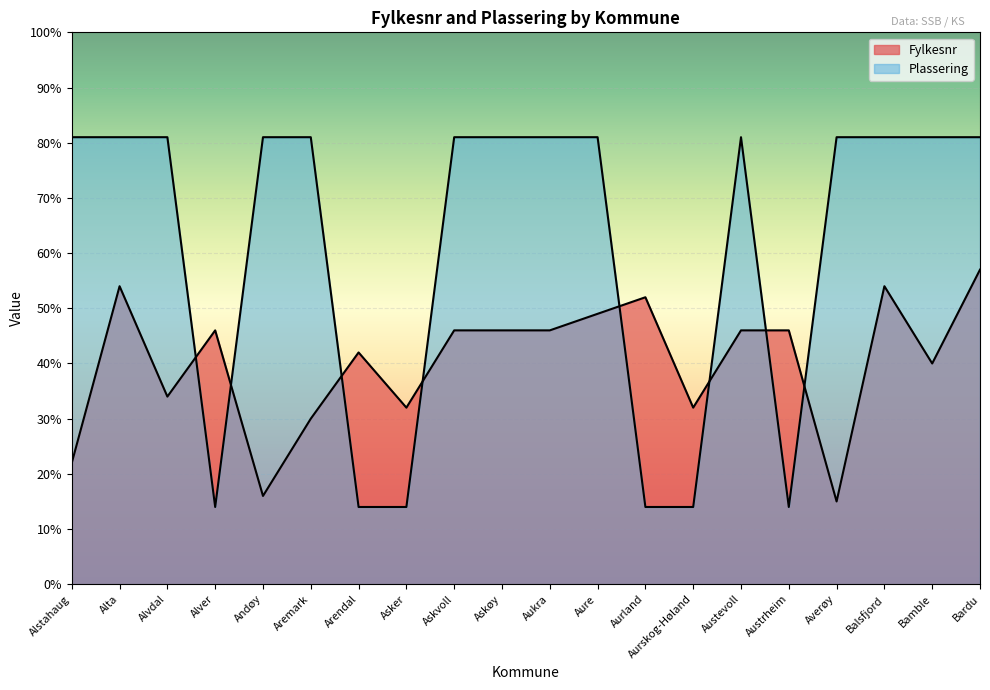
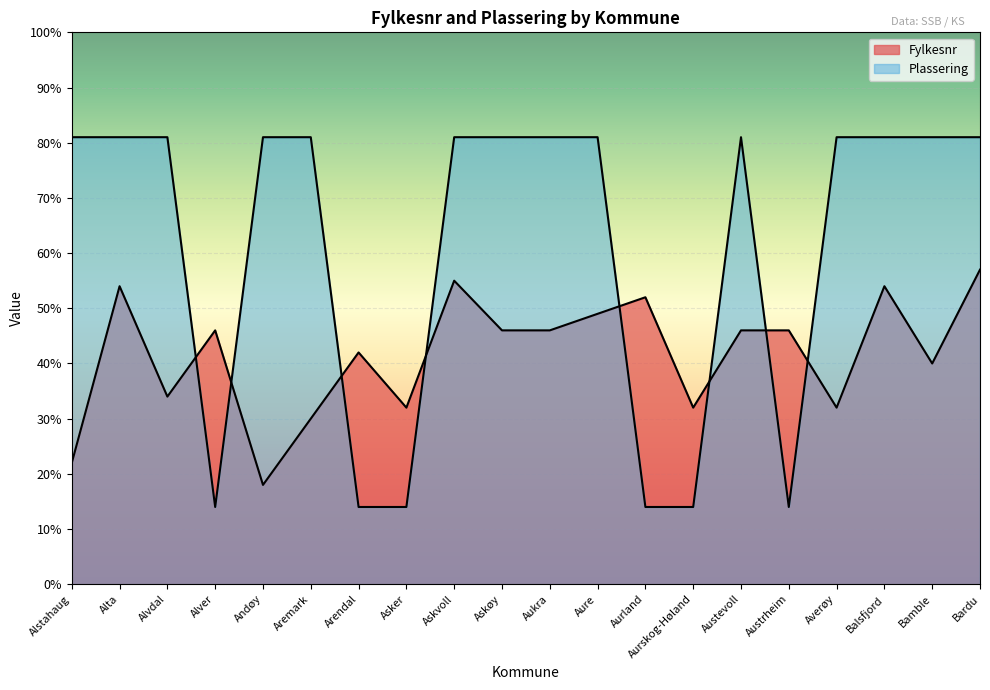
  {
    "Fylkesnr": {
      "Alstahaug": "22%",
      "Alta": "54%",
      "Alvdal": "34%",
      "Alver": "46%",
-     "Andøy": "16%",
+     "Andøy": "18%",
      "Aremark": "30%",
      "Arendal": "42%",
      "Asker": "32%",
-     "Askvoll": "46%",
+     "Askvoll": "55%",
      "Askøy": "46%",
      "Aukra": "46%",
      "Aure": "49%",
      "Aurland": "52%",
      "Aurskog-Høland": "32%",
      "Austevoll": "46%",
      "Austrheim": "46%",
-     "Averøy": "15%",
+     "Averøy": "32%",
      "Balsfjord": "54%",
      "Bamble": "40%",
      "Bardu": "57%"
    },
    "Plassering": {
      "Alstahaug": "81%",
      "Alta": "81%",
      "Alvdal": "81%",
      "Alver": "14%",
      "Andøy": "81%",
      "Aremark": "81%",
      "Arendal": "14%",
      "Asker": "14%",
      "Askvoll": "81%",
      "Askøy": "81%",
      "Aukra": "81%",
      "Aure": "81%",
      "Aurland": "14%",
      "Aurskog-Høland": "14%",
      "Austevoll": "81%",
      "Austrheim": "14%",
      "Averøy": "81%",
      "Balsfjord": "81%",
      "Bamble": "81%",
      "Bardu": "81%"
    }
  }
